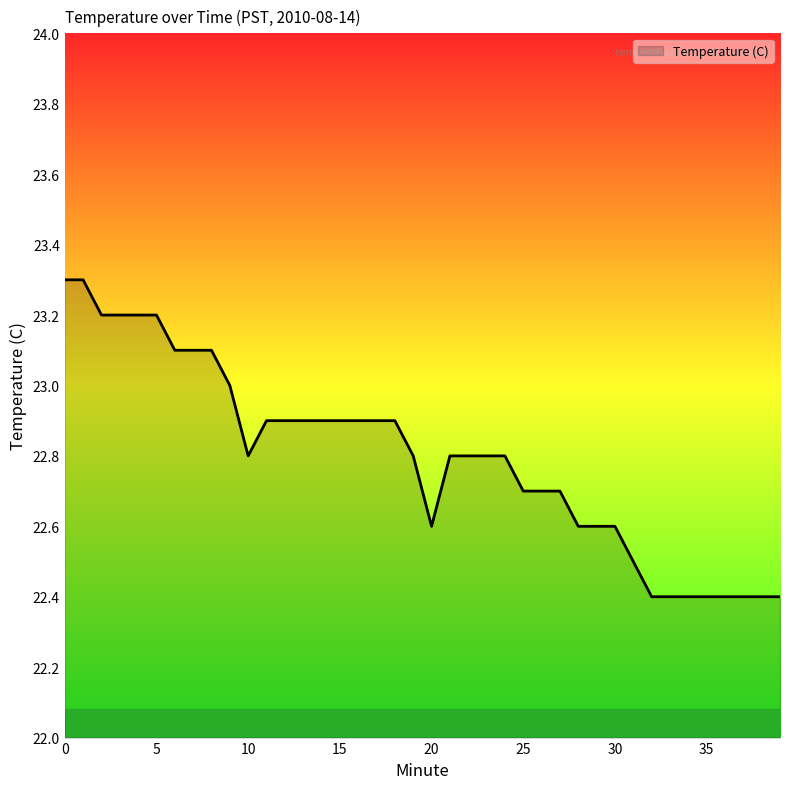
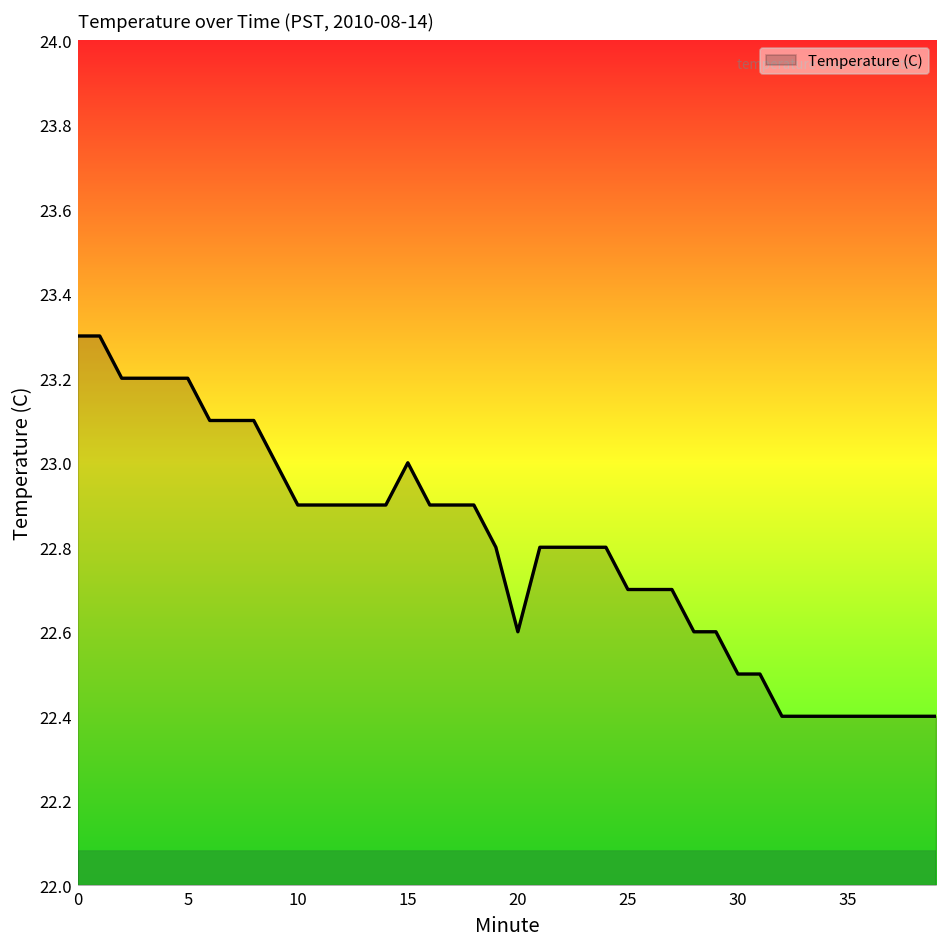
  {
    "0": 23.3,
    "5": 23.2,
-   "10": 22.8,
-   "15": 22.9,
+   "10": 22.9,
+   "15": 23.0,
    "20": 22.6,
    "25": 22.7,
-   "30": 22.6,
+   "30": 22.5,
    "35": 22.4
  }
